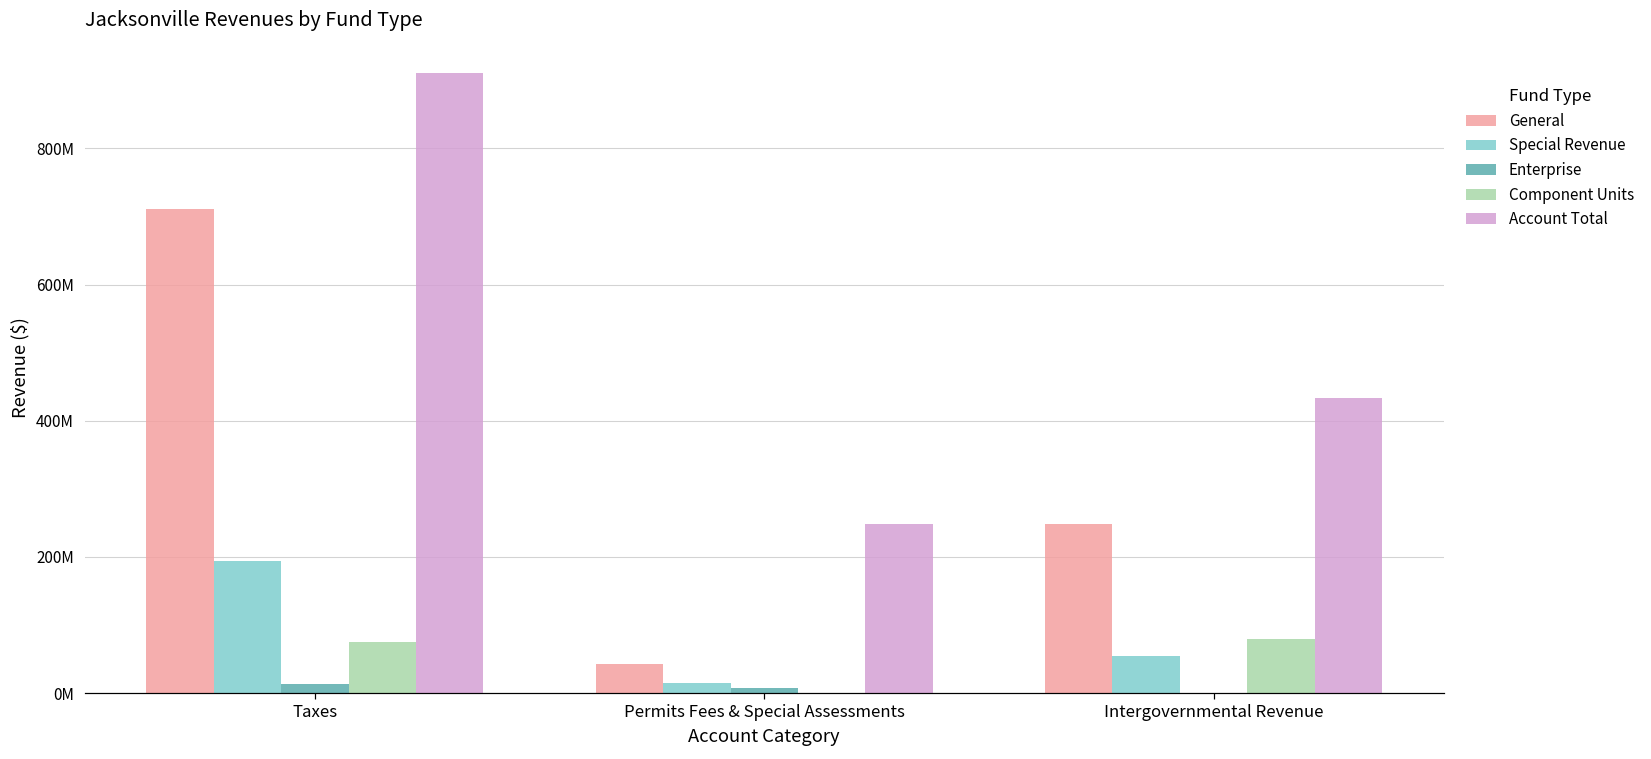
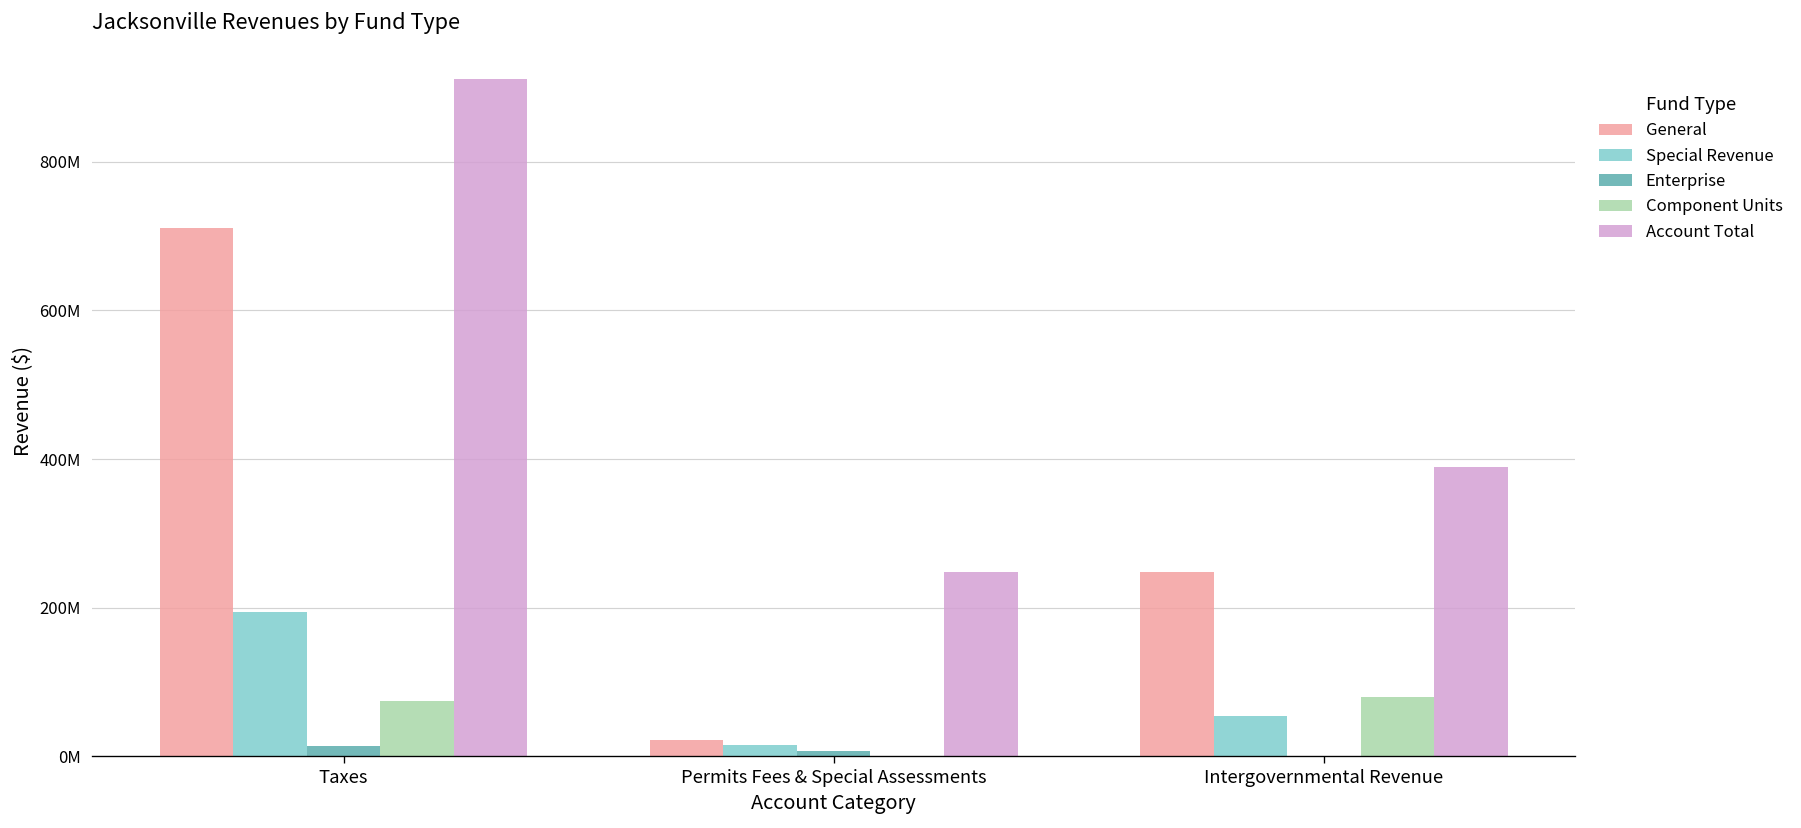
  {
    "General": {
      "Taxes": 710000000,
-     "Permits Fees & Special Assessments": 40000000,
+     "Permits Fees & Special Assessments": 20000000,
      "Intergovernmental Revenue": 250000000
    },
    "Account Total": {
      "Taxes": 910000000,
      "Permits Fees & Special Assessments": 250000000,
-     "Intergovernmental Revenue": 430000000
+     "Intergovernmental Revenue": 390000000
    }
  }
